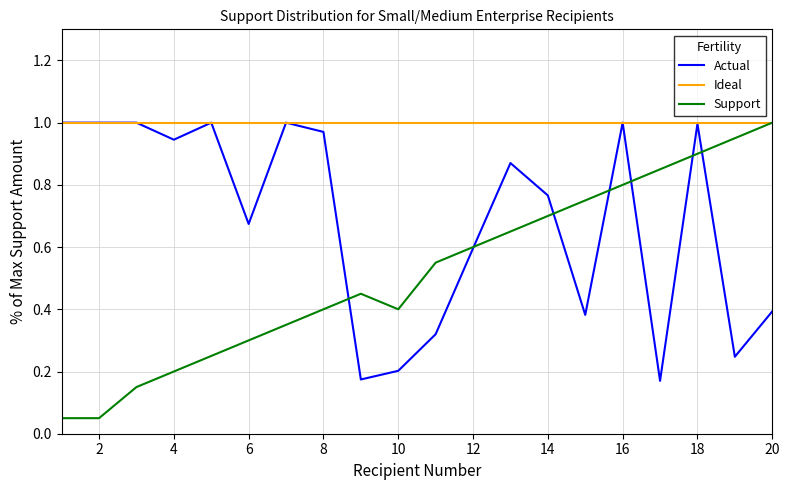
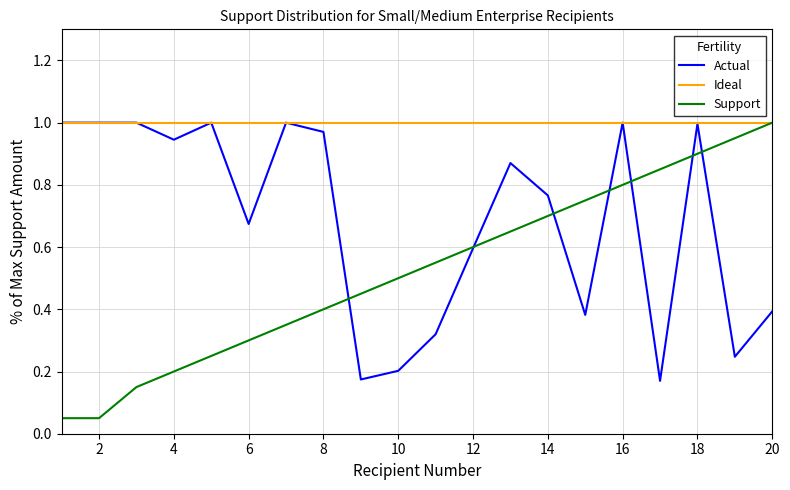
  {
    "Actual": {
      "4": 0.95,
      "6": 0.67,
      "8": 0.97,
      "10": 0.20,
      "14": 0.77,
      "20": 0.39
    },
    "Ideal": {
      "4": 1.00,
      "6": 1.00,
      "8": 1.00,
      "10": 1.00,
      "12": 1.00,
      "14": 1.00
    },
    "Support": {
      "2": 0.05,
      "4": 0.20,
      "6": 0.30,
      "8": 0.40,
-     "10": 0.40,
+     "10": 0.50,
      "14": 0.70,
      "16": 0.80,
      "18": 0.90
    }
  }
